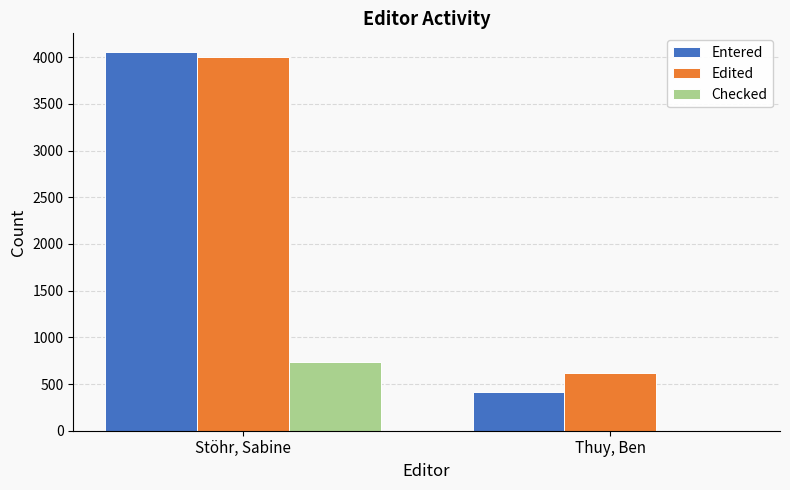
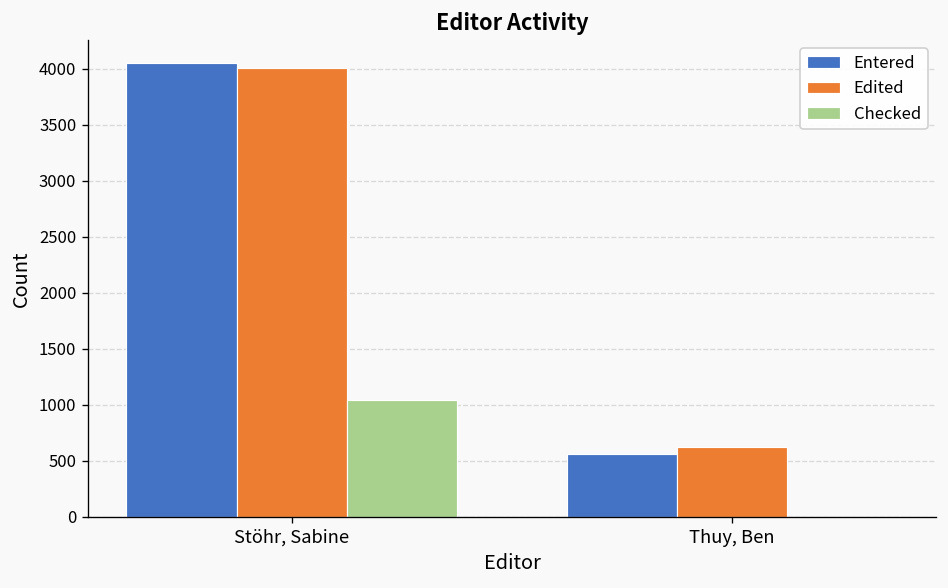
  {
    "Entered": {
      "Stöhr, Sabine": 4100,
-     "Thuy, Ben": 400
+     "Thuy, Ben": 600
    },
    "Edited": {
      "Stöhr, Sabine": 4000,
      "Thuy, Ben": 600
    },
    "Checked": {
-     "Stöhr, Sabine": 700,
+     "Stöhr, Sabine": 1000,
      "Thuy, Ben": 0
    }
  }
